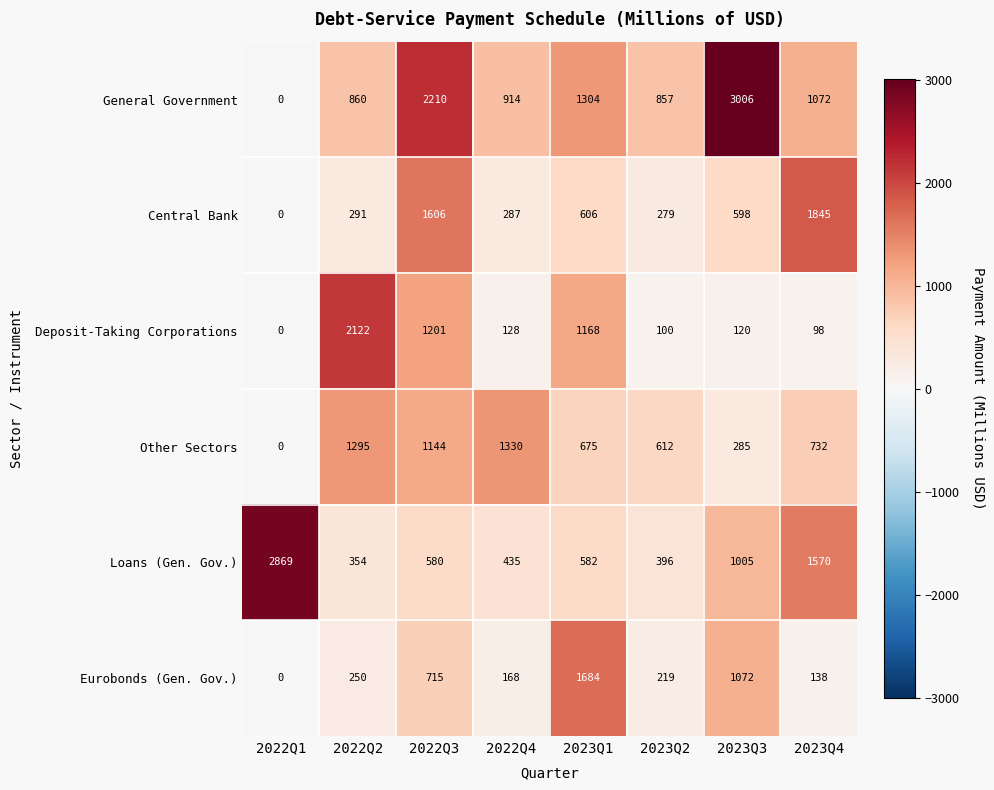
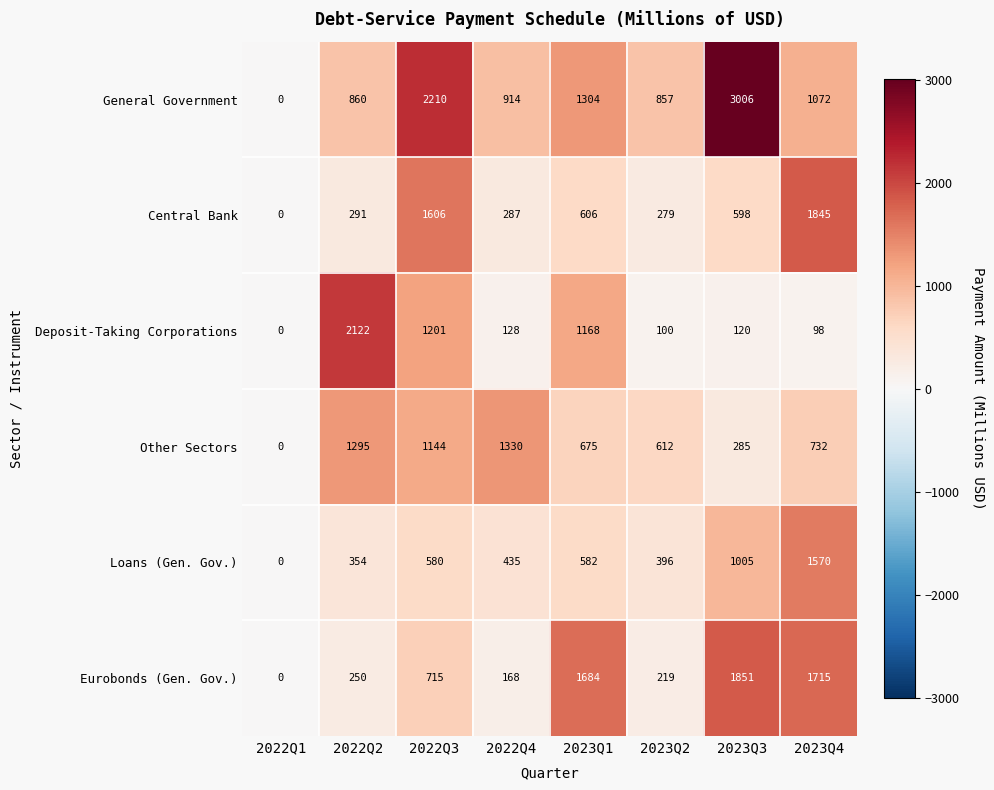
  {
    "General Government": {
      "2022Q1": 0,
      "2022Q2": 860,
      "2022Q3": 2210,
      "2022Q4": 914,
      "2023Q1": 1304,
      "2023Q2": 857,
      "2023Q3": 3006,
      "2023Q4": 1072
    },
    "Central Bank": {
      "2022Q1": 0,
      "2022Q2": 291,
      "2022Q3": 1606,
      "2022Q4": 287,
      "2023Q1": 606,
      "2023Q2": 279,
      "2023Q3": 598,
      "2023Q4": 1845
    },
    "Deposit-Taking Corporations": {
      "2022Q1": 0,
      "2022Q2": 2122,
      "2022Q3": 1201,
      "2022Q4": 128,
      "2023Q1": 1168,
      "2023Q2": 100,
      "2023Q3": 120,
      "2023Q4": 98
    },
    "Other Sectors": {
      "2022Q1": 0,
      "2022Q2": 1295,
      "2022Q3": 1144,
      "2022Q4": 1330,
      "2023Q1": 675,
      "2023Q2": 612,
      "2023Q3": 285,
      "2023Q4": 732
    },
    "Loans (Gen. Gov.)": {
-     "2022Q1": 2869,
+     "2022Q1": 0,
      "2022Q2": 354,
      "2022Q3": 580,
      "2022Q4": 435,
      "2023Q1": 582,
      "2023Q2": 396,
      "2023Q3": 1005,
      "2023Q4": 1570
    },
    "Eurobonds (Gen. Gov.)": {
      "2022Q1": 0,
      "2022Q2": 250,
      "2022Q3": 715,
      "2022Q4": 168,
      "2023Q1": 1684,
      "2023Q2": 219,
-     "2023Q3": 1072,
-     "2023Q4": 138
+     "2023Q3": 1851,
+     "2023Q4": 1715
    }
  }
